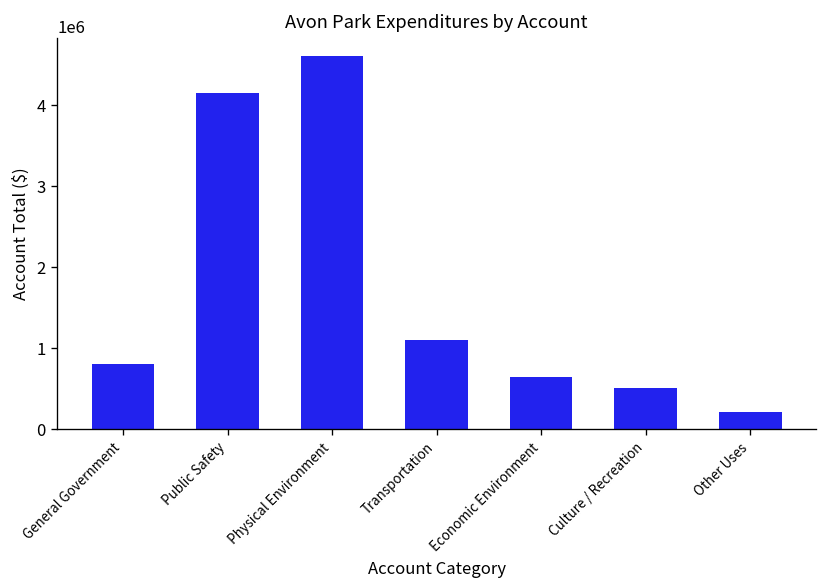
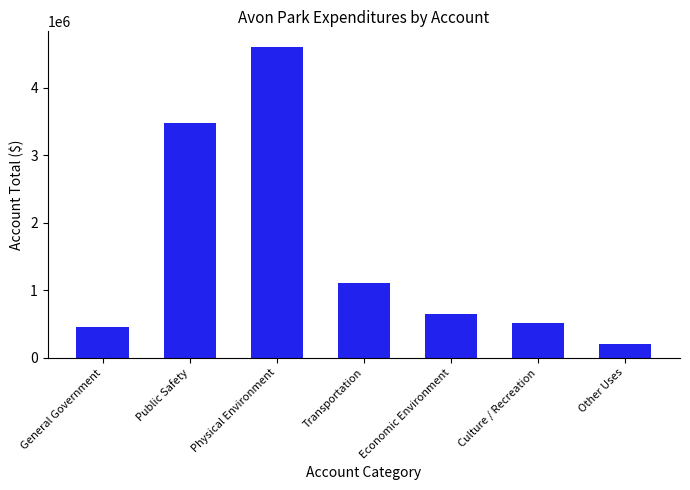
  {
-   "General Government": 800000,
-   "Public Safety": 4200000,
+   "General Government": 500000,
+   "Public Safety": 3500000,
    "Physical Environment": 4600000,
    "Transportation": 1100000,
    "Economic Environment": 600000,
    "Culture / Recreation": 500000,
    "Other Uses": 200000
  }
